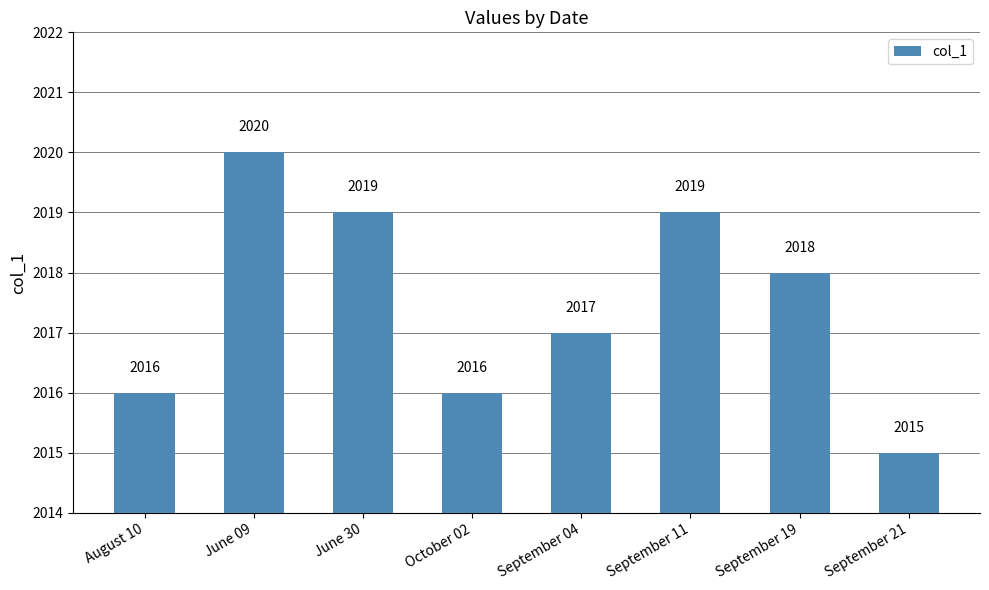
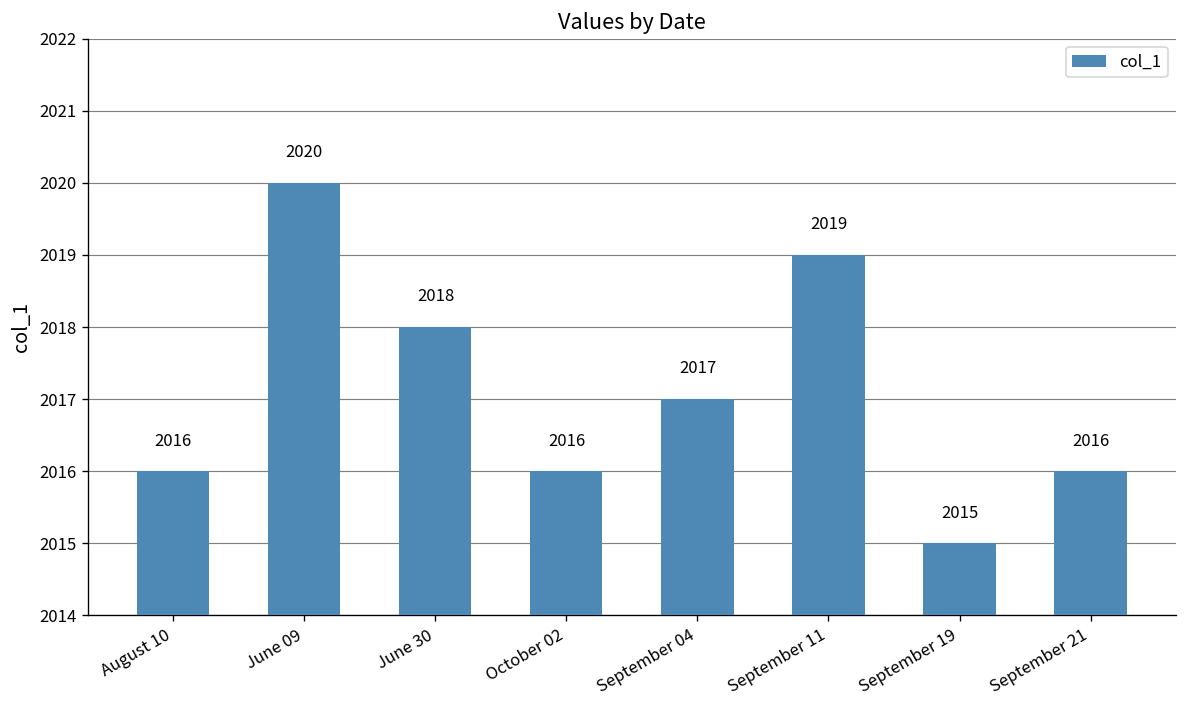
  {
    "August 10": 2016,
    "June 09": 2020,
-   "June 30": 2019,
+   "June 30": 2018,
    "October 02": 2016,
    "September 04": 2017,
    "September 11": 2019,
-   "September 19": 2018,
-   "September 21": 2015
+   "September 19": 2015,
+   "September 21": 2016
  }
